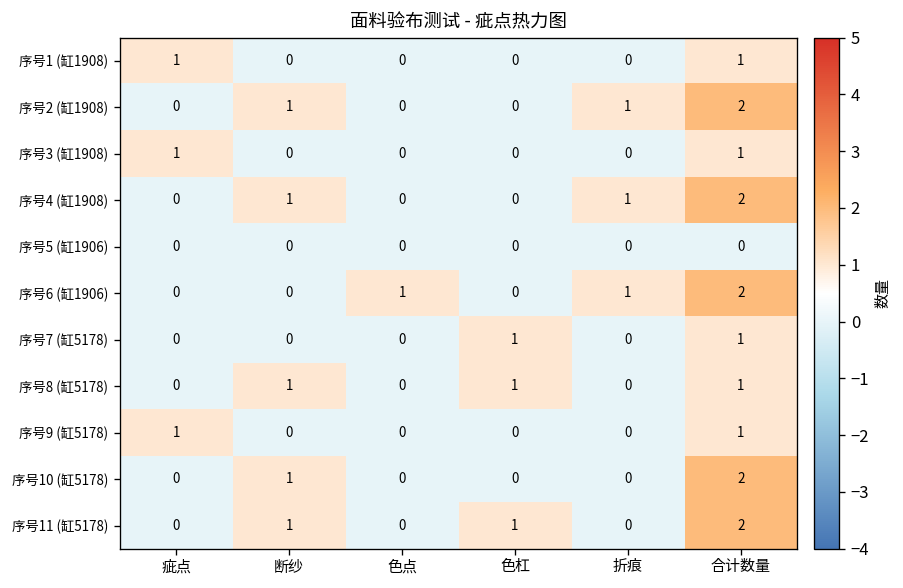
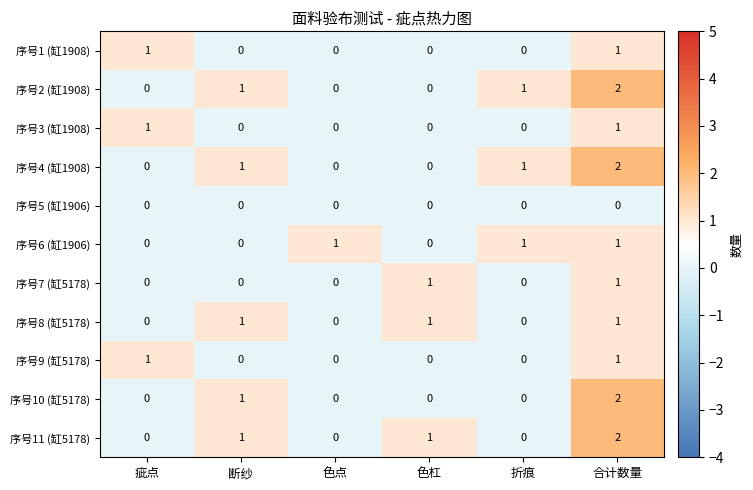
  {
    "序号1 (缸1908)": {
      "疵点": 1,
      "断纱": 0,
      "色点": 0,
      "色杠": 0,
      "折痕": 0,
      "合计数量": 1
    },
    "序号2 (缸1908)": {
      "疵点": 0,
      "断纱": 1,
      "色点": 0,
      "色杠": 0,
      "折痕": 1,
      "合计数量": 2
    },
    "序号3 (缸1908)": {
      "疵点": 1,
      "断纱": 0,
      "色点": 0,
      "色杠": 0,
      "折痕": 0,
      "合计数量": 1
    },
    "序号4 (缸1908)": {
      "疵点": 0,
      "断纱": 1,
      "色点": 0,
      "色杠": 0,
      "折痕": 1,
      "合计数量": 2
    },
    "序号5 (缸1906)": {
      "疵点": 0,
      "断纱": 0,
      "色点": 0,
      "色杠": 0,
      "折痕": 0,
      "合计数量": 0
    },
    "序号6 (缸1906)": {
      "疵点": 0,
      "断纱": 0,
      "色点": 1,
      "色杠": 0,
      "折痕": 1,
-     "合计数量": 2
+     "合计数量": 1
    },
    "序号7 (缸5178)": {
      "疵点": 0,
      "断纱": 0,
      "色点": 0,
      "色杠": 1,
      "折痕": 0,
      "合计数量": 1
    },
    "序号8 (缸5178)": {
      "疵点": 0,
      "断纱": 1,
      "色点": 0,
      "色杠": 1,
      "折痕": 0,
      "合计数量": 1
    },
    "序号9 (缸5178)": {
      "疵点": 1,
      "断纱": 0,
      "色点": 0,
      "色杠": 0,
      "折痕": 0,
      "合计数量": 1
    },
    "序号10 (缸5178)": {
      "疵点": 0,
      "断纱": 1,
      "色点": 0,
      "色杠": 0,
      "折痕": 0,
      "合计数量": 2
    },
    "序号11 (缸5178)": {
      "疵点": 0,
      "断纱": 1,
      "色点": 0,
      "色杠": 1,
      "折痕": 0,
      "合计数量": 2
    }
  }
